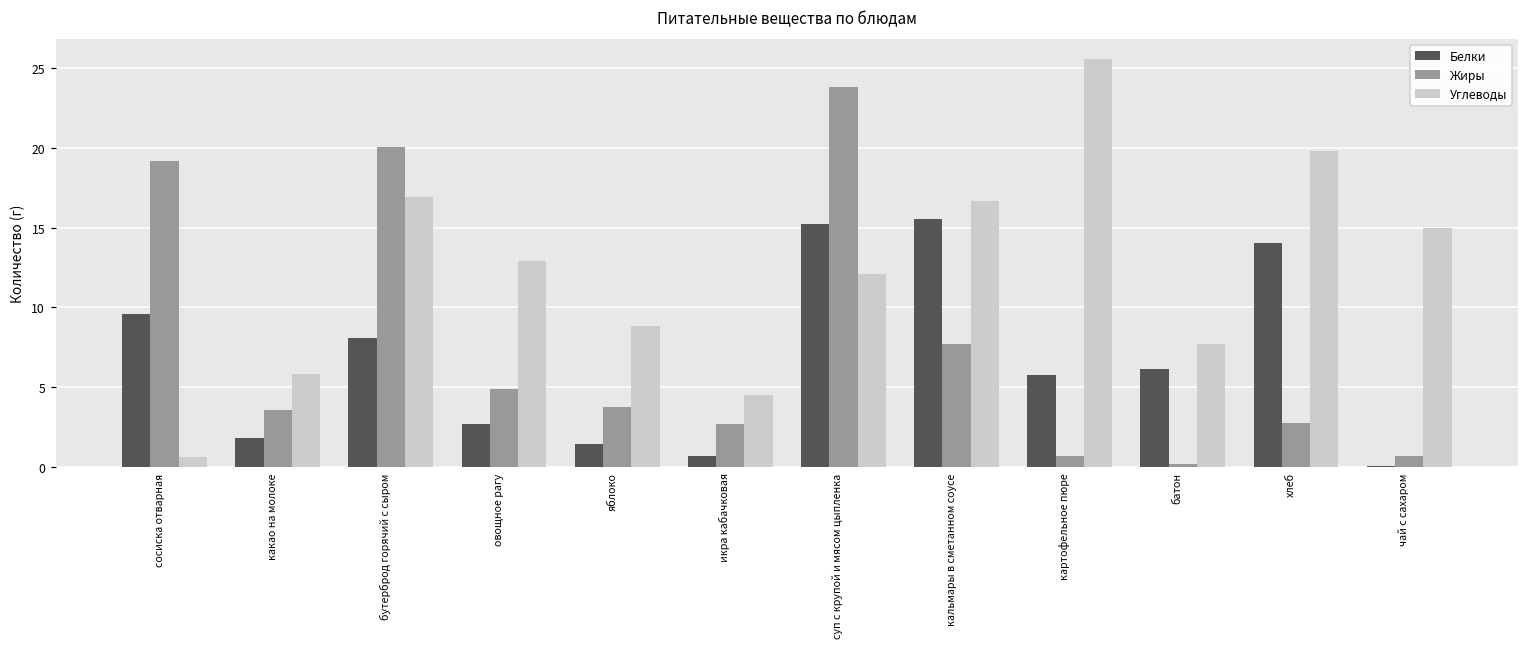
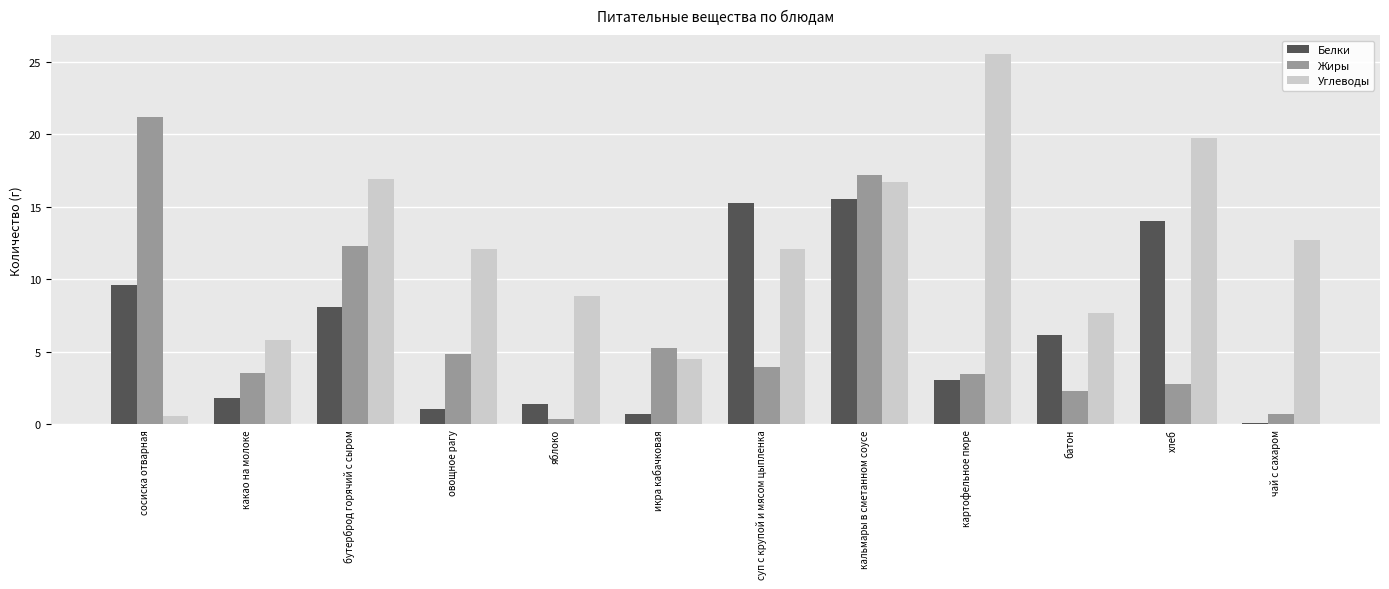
  {
    "Белки": {
      "сосиска отварная": 9.6,
      "какао на молоке": 1.8,
      "бутерброд горячий с сыром": 8.1,
-     "овощное рагу": 2.7,
+     "овощное рагу": 1.0,
      "яблоко": 1.4,
      "икра кабачковая": 0.7,
      "суп с крупой и мясом цыпленка": 15.3,
      "кальмары в сметанном соусе": 15.6,
-     "картофельное пюре": 5.8,
+     "картофельное пюре": 3.0,
      "батон": 6.1,
      "хлеб": 14.0
    },
    "Жиры": {
-     "сосиска отварная": 19.2,
+     "сосиска отварная": 21.2,
      "какао на молоке": 3.5,
-     "бутерброд горячий с сыром": 20.1,
+     "бутерброд горячий с сыром": 12.3,
      "овощное рагу": 4.9,
-     "яблоко": 3.7,
-     "икра кабачковая": 2.7,
-     "суп с крупой и мясом цыпленка": 23.8,
-     "кальмары в сметанном соусе": 7.7,
-     "картофельное пюре": 0.7,
-     "батон": 0.2,
+     "яблоко": 0.4,
+     "икра кабачковая": 5.3,
+     "суп с крупой и мясом цыпленка": 4.0,
+     "кальмары в сметанном соусе": 17.2,
+     "картофельное пюре": 3.5,
+     "батон": 2.3,
      "хлеб": 2.8,
      "чай с сахаром": 0.7
    },
    "Углеводы": {
      "сосиска отварная": 0.6,
      "какао на молоке": 5.8,
      "бутерброд горячий с сыром": 16.9,
-     "овощное рагу": 12.9,
+     "овощное рагу": 12.1,
      "яблоко": 8.8,
      "икра кабачковая": 4.5,
      "суп с крупой и мясом цыпленка": 12.1,
      "кальмары в сметанном соусе": 16.7,
      "картофельное пюре": 25.6,
      "батон": 7.7,
      "хлеб": 19.8,
-     "чай с сахаром": 15.0
+     "чай с сахаром": 12.7
    }
  }
